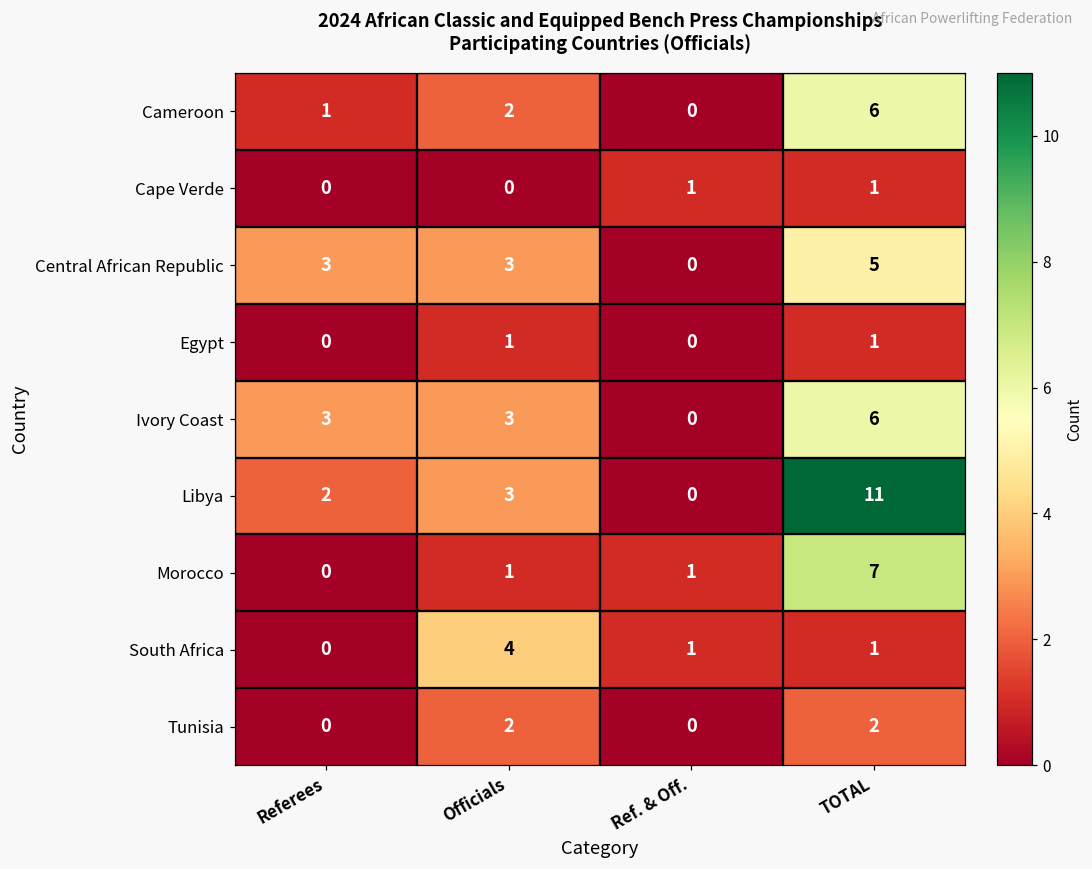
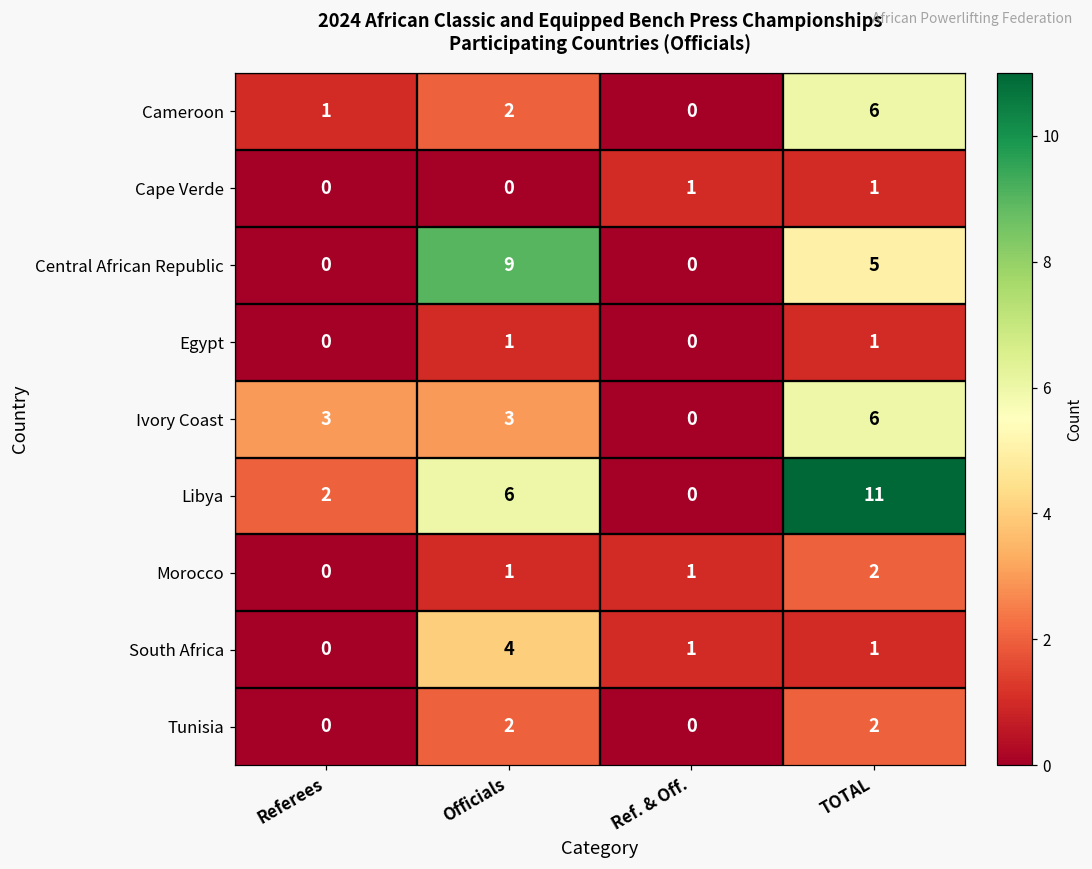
  {
    "Cameroon": {
      "Referees": 1,
      "Officials": 2,
      "Ref. & Off.": 0,
      "TOTAL": 6
    },
    "Cape Verde": {
      "Referees": 0,
      "Officials": 0,
      "Ref. & Off.": 1,
      "TOTAL": 1
    },
    "Central African Republic": {
-     "Referees": 3,
-     "Officials": 3,
+     "Referees": 0,
+     "Officials": 9,
      "Ref. & Off.": 0,
      "TOTAL": 5
    },
    "Egypt": {
      "Referees": 0,
      "Officials": 1,
      "Ref. & Off.": 0,
      "TOTAL": 1
    },
    "Ivory Coast": {
      "Referees": 3,
      "Officials": 3,
      "Ref. & Off.": 0,
      "TOTAL": 6
    },
    "Libya": {
      "Referees": 2,
-     "Officials": 3,
+     "Officials": 6,
      "Ref. & Off.": 0,
      "TOTAL": 11
    },
    "Morocco": {
      "Referees": 0,
      "Officials": 1,
      "Ref. & Off.": 1,
-     "TOTAL": 7
+     "TOTAL": 2
    },
    "South Africa": {
      "Referees": 0,
      "Officials": 4,
      "Ref. & Off.": 1,
      "TOTAL": 1
    },
    "Tunisia": {
      "Referees": 0,
      "Officials": 2,
      "Ref. & Off.": 0,
      "TOTAL": 2
    }
  }
